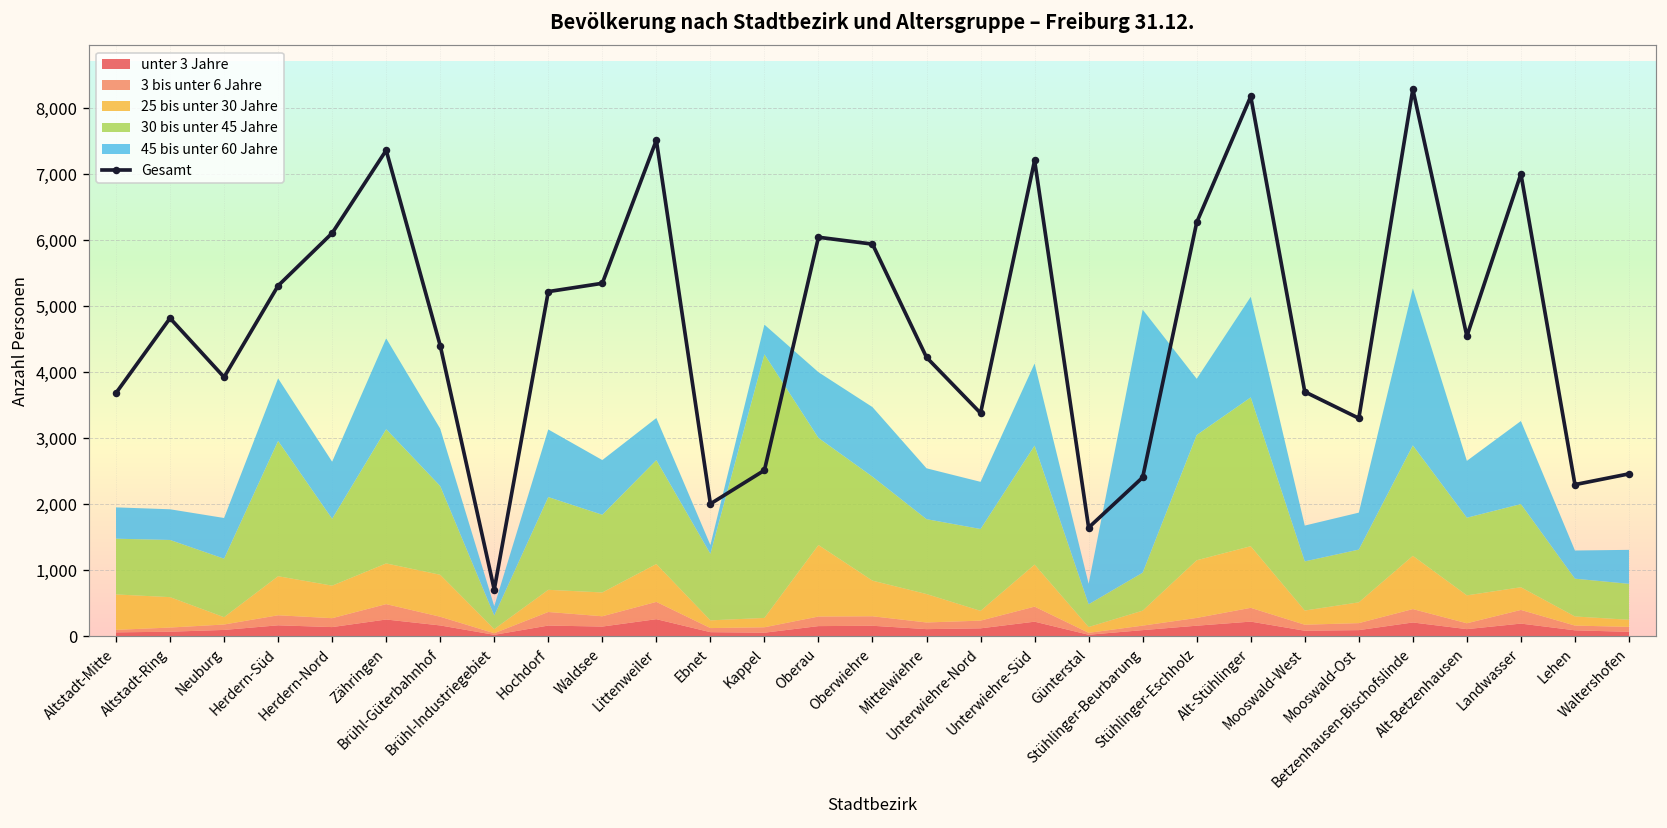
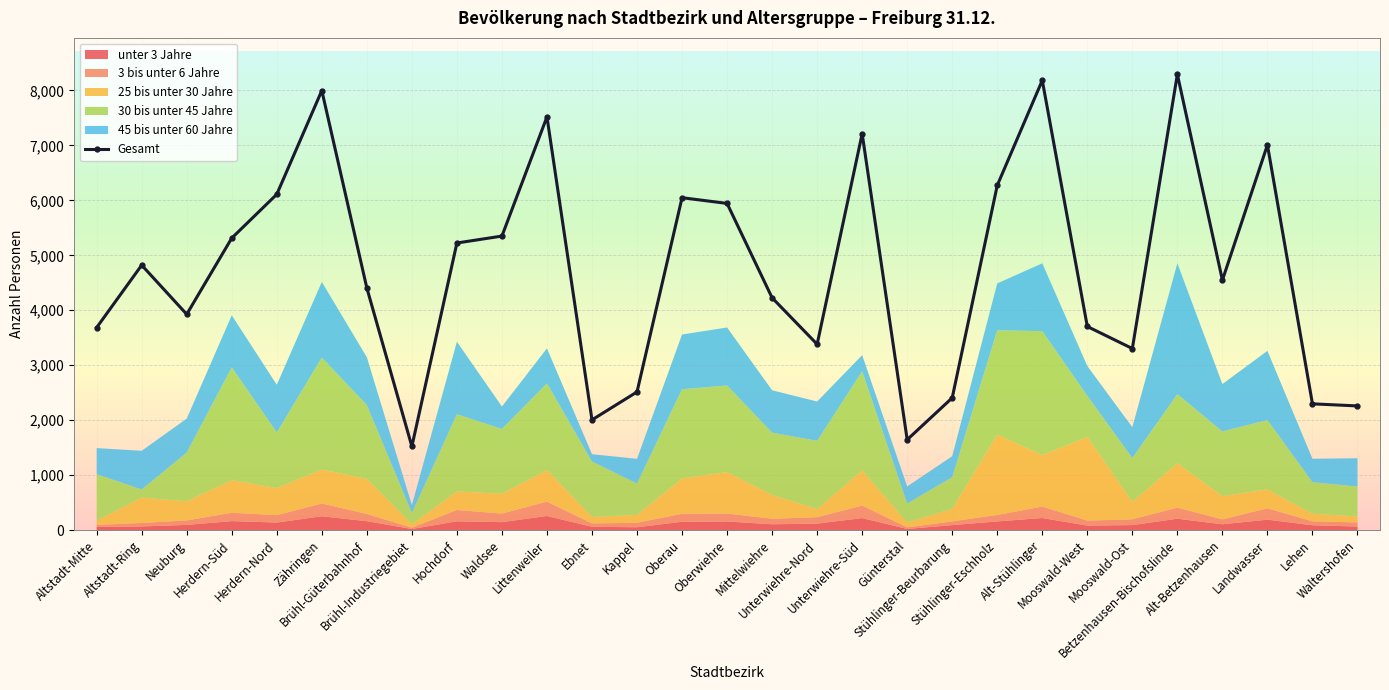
  {
    "Gesamt": {
      "Altstadt-Mitte": "3,700",
      "Altstadt-Ring": "4,800",
      "Neuburg": "3,900",
      "Herdern-Süd": "5,300",
      "Herdern-Nord": "6,100",
-     "Zähringen": "7,400",
+     "Zähringen": "8,000",
      "Brühl-Güterbahnhof": "4,400",
-     "Brühl-Industriegebiet": "700",
+     "Brühl-Industriegebiet": "1,500",
      "Hochdorf": "5,200",
      "Waldsee": "5,400",
      "Littenweiler": "7,500",
      "Ebnet": "2,000",
      "Kappel": "2,500",
      "Oberau": "6,000",
      "Oberwiehre": "5,900",
      "Mittelwiehre": "4,200",
      "Unterwiehre-Nord": "3,400",
      "Unterwiehre-Süd": "7,200",
      "Günterstal": "1,600",
      "Stühlinger-Beurbarung": "2,400",
      "Stühlinger-Eschholz": "6,300",
      "Alt-Stühlinger": "8,200",
      "Mooswald-West": "3,700",
      "Mooswald-Ost": "3,300",
      "Betzenhausen-Bischofslinde": "8,300",
      "Alt-Betzenhausen": "4,500",
      "Landwasser": "7,000",
      "Lehen": "2,300",
-     "Waltershofen": "2,500"
+     "Waltershofen": "2,300"
    },
    "25 bis unter 30 Jahre": {
-     "Altstadt-Mitte": "500",
+     "Altstadt-Mitte": "100",
      "Altstadt-Ring": "500",
-     "Neuburg": "100",
+     "Neuburg": "300",
      "Herdern-Süd": "600",
      "Herdern-Nord": "500",
      "Zähringen": "600",
      "Brühl-Güterbahnhof": "600",
      "Brühl-Industriegebiet": "100",
      "Hochdorf": "300",
      "Waldsee": "400",
      "Littenweiler": "600",
      "Ebnet": "100",
      "Kappel": "100",
-     "Oberau": "1,100",
-     "Oberwiehre": "500",
+     "Oberau": "600",
+     "Oberwiehre": "800",
      "Mittelwiehre": "400",
      "Unterwiehre-Nord": "100",
      "Unterwiehre-Süd": "600",
      "Günterstal": "100",
      "Stühlinger-Beurbarung": "200",
-     "Stühlinger-Eschholz": "900",
+     "Stühlinger-Eschholz": "1,500",
      "Alt-Stühlinger": "900",
-     "Mooswald-West": "200",
+     "Mooswald-West": "1,500",
      "Mooswald-Ost": "300",
      "Betzenhausen-Bischofslinde": "800",
      "Alt-Betzenhausen": "400",
      "Landwasser": "300",
      "Lehen": "100",
      "Waltershofen": "100"
    },
    "30 bis unter 45 Jahre": {
      "Altstadt-Mitte": "800",
-     "Altstadt-Ring": "900",
+     "Altstadt-Ring": "100",
      "Neuburg": "900",
      "Herdern-Süd": "2,100",
      "Herdern-Nord": "1,000",
      "Zähringen": "2,000",
      "Brühl-Güterbahnhof": "1,300",
      "Brühl-Industriegebiet": "200",
      "Hochdorf": "1,400",
      "Waldsee": "1,200",
      "Littenweiler": "1,600",
      "Ebnet": "1,000",
-     "Kappel": "4,000",
+     "Kappel": "600",
      "Oberau": "1,600",
      "Oberwiehre": "1,600",
      "Mittelwiehre": "1,100",
      "Unterwiehre-Nord": "1,200",
      "Unterwiehre-Süd": "1,800",
      "Günterstal": "300",
      "Stühlinger-Beurbarung": "600",
      "Stühlinger-Eschholz": "1,900",
      "Alt-Stühlinger": "2,300",
      "Mooswald-West": "700",
      "Mooswald-Ost": "800",
-     "Betzenhausen-Bischofslinde": "1,700",
+     "Betzenhausen-Bischofslinde": "1,300",
      "Alt-Betzenhausen": "1,200",
      "Landwasser": "1,300",
      "Lehen": "600",
      "Waltershofen": "500"
    },
    "45 bis unter 60 Jahre": {
      "Altstadt-Mitte": "500",
-     "Altstadt-Ring": "500",
+     "Altstadt-Ring": "700",
      "Neuburg": "600",
      "Herdern-Süd": "900",
      "Herdern-Nord": "900",
      "Zähringen": "1,400",
      "Brühl-Güterbahnhof": "900",
      "Brühl-Industriegebiet": "100",
-     "Hochdorf": "1,000",
-     "Waldsee": "800",
+     "Hochdorf": "1,300",
+     "Waldsee": "400",
      "Littenweiler": "600",
      "Ebnet": "100",
      "Kappel": "500",
      "Oberau": "1,000",
      "Oberwiehre": "1,100",
      "Mittelwiehre": "800",
      "Unterwiehre-Nord": "700",
-     "Unterwiehre-Süd": "1,200",
+     "Unterwiehre-Süd": "300",
      "Günterstal": "300",
-     "Stühlinger-Beurbarung": "4,000",
+     "Stühlinger-Beurbarung": "400",
      "Stühlinger-Eschholz": "900",
-     "Alt-Stühlinger": "1,500",
+     "Alt-Stühlinger": "1,200",
      "Mooswald-West": "500",
      "Mooswald-Ost": "600",
      "Betzenhausen-Bischofslinde": "2,400",
      "Alt-Betzenhausen": "900",
      "Landwasser": "1,300",
      "Lehen": "400",
      "Waltershofen": "500"
    }
  }
